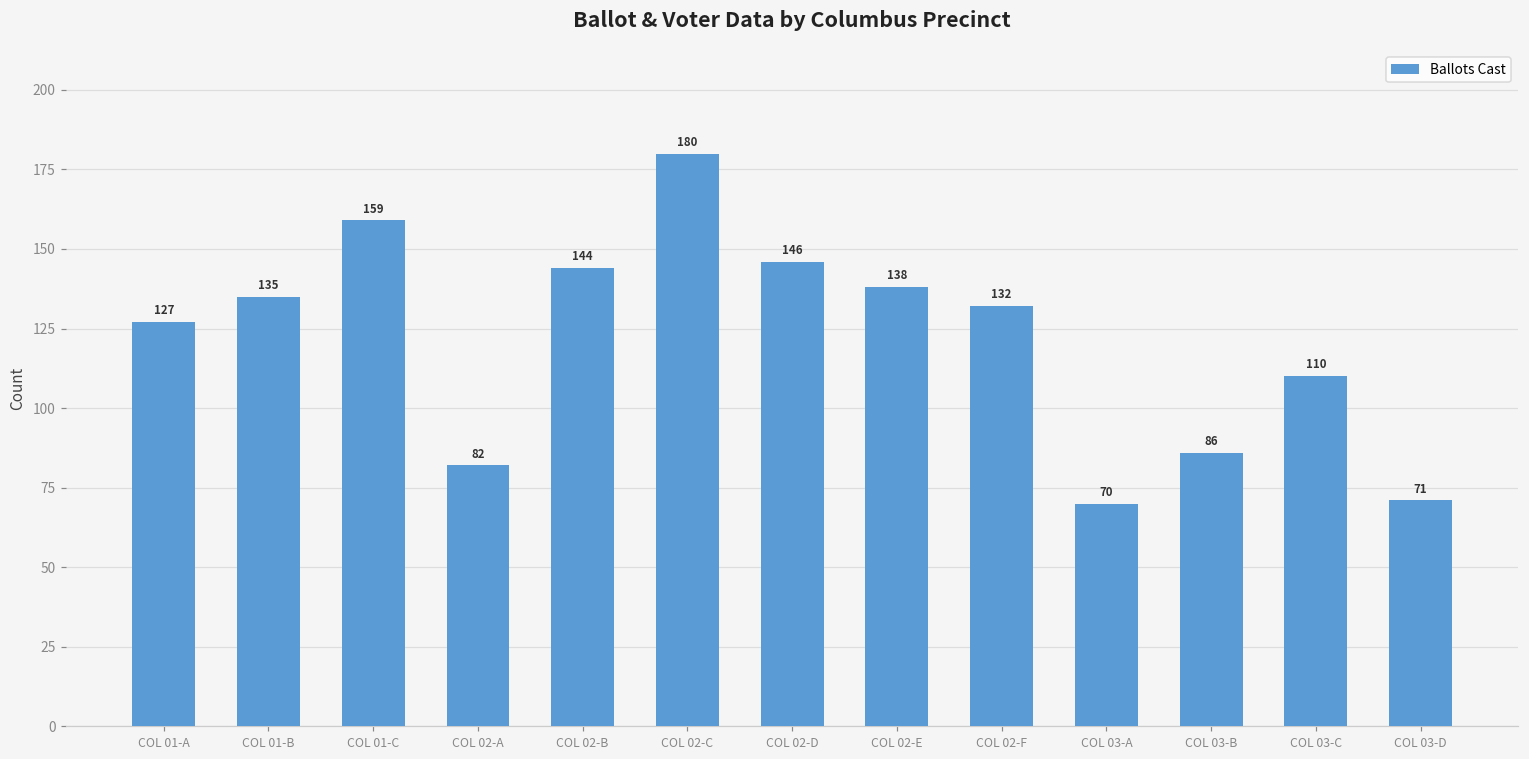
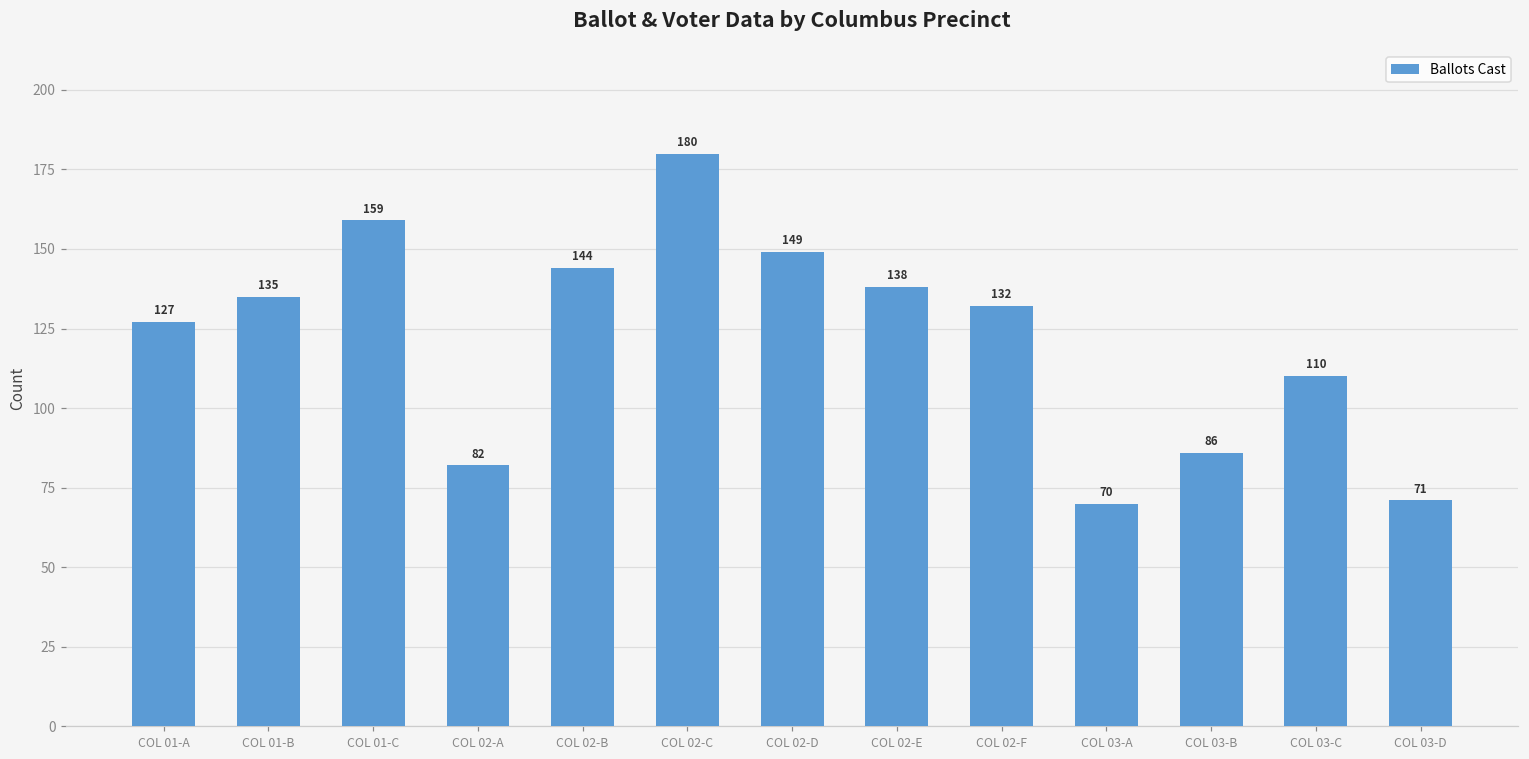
  {
    "COL 01-A": 127,
    "COL 01-B": 135,
    "COL 01-C": 159,
    "COL 02-A": 82,
    "COL 02-B": 144,
    "COL 02-C": 180,
-   "COL 02-D": 146,
+   "COL 02-D": 149,
    "COL 02-E": 138,
    "COL 02-F": 132,
    "COL 03-A": 70,
    "COL 03-B": 86,
    "COL 03-C": 110,
    "COL 03-D": 71
  }
